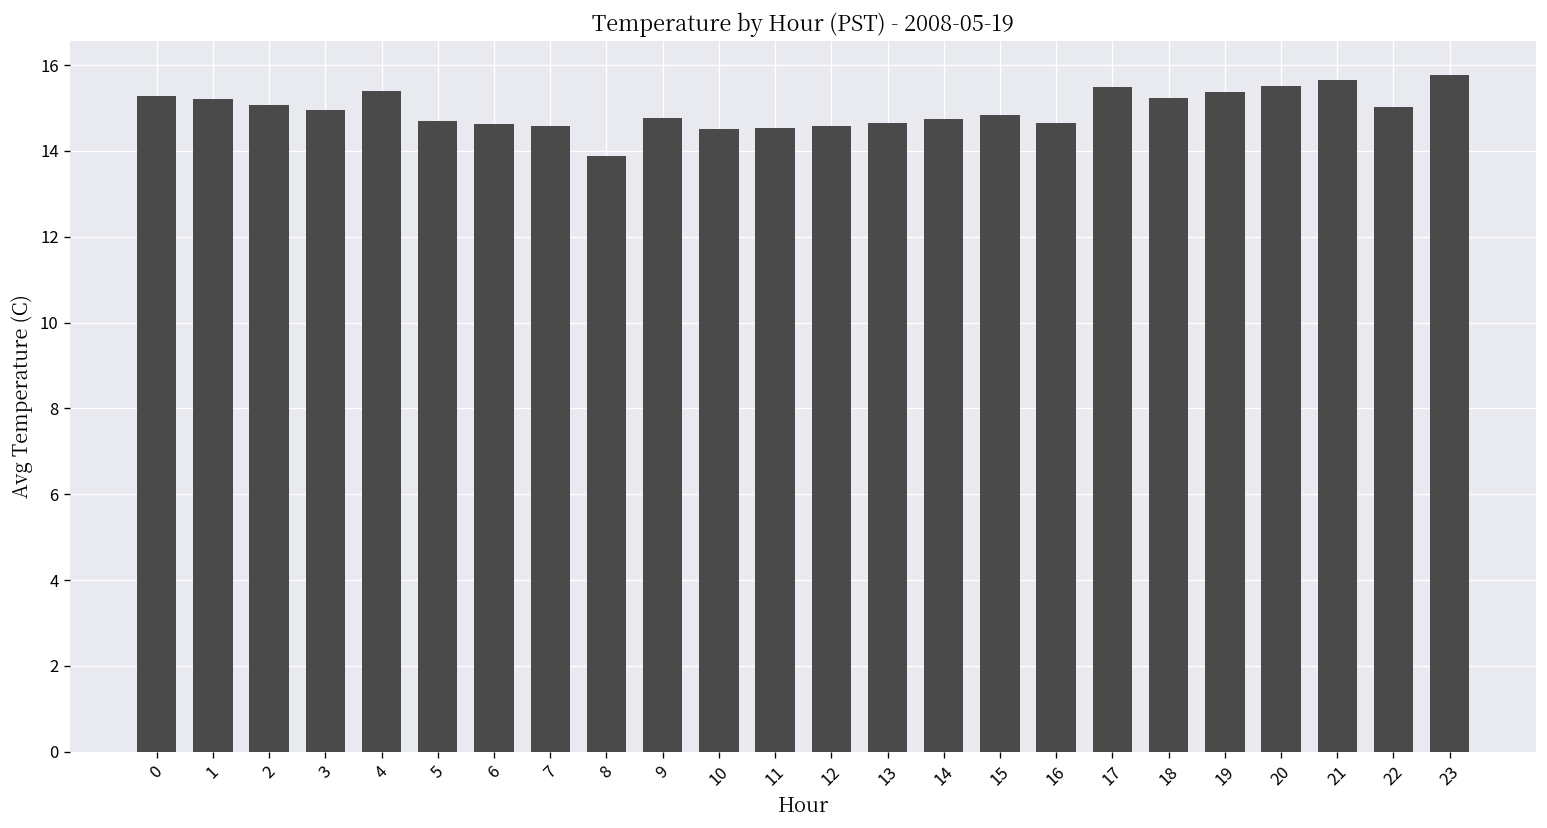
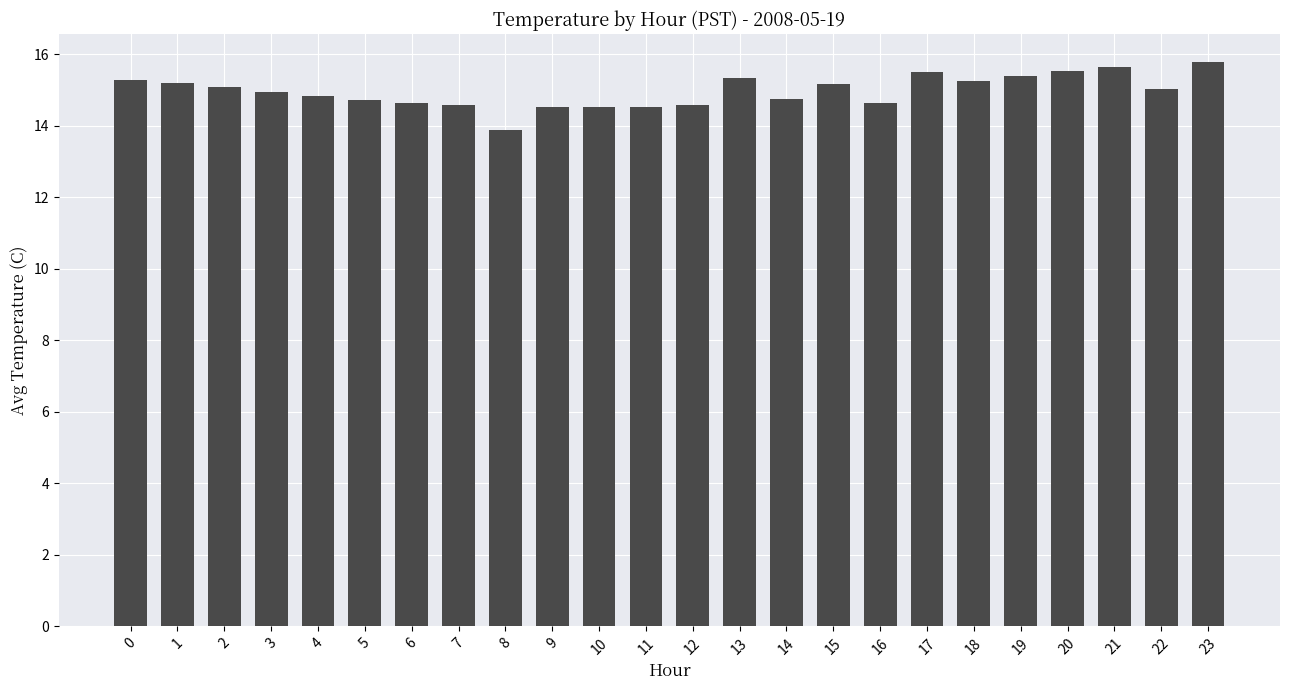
  {
    "0": 15.3,
    "1": 15.2,
    "2": 15.1,
    "3": 15.0,
-   "4": 15.4,
+   "4": 14.8,
    "5": 14.7,
    "6": 14.6,
    "7": 14.6,
    "8": 13.9,
-   "9": 14.8,
+   "9": 14.5,
    "10": 14.5,
    "11": 14.5,
    "12": 14.6,
-   "13": 14.7,
+   "13": 15.3,
    "14": 14.7,
-   "15": 14.9,
+   "15": 15.2,
    "16": 14.7,
    "17": 15.5,
    "18": 15.2,
    "19": 15.4,
    "20": 15.5,
    "21": 15.7,
    "22": 15.0,
    "23": 15.8
  }
